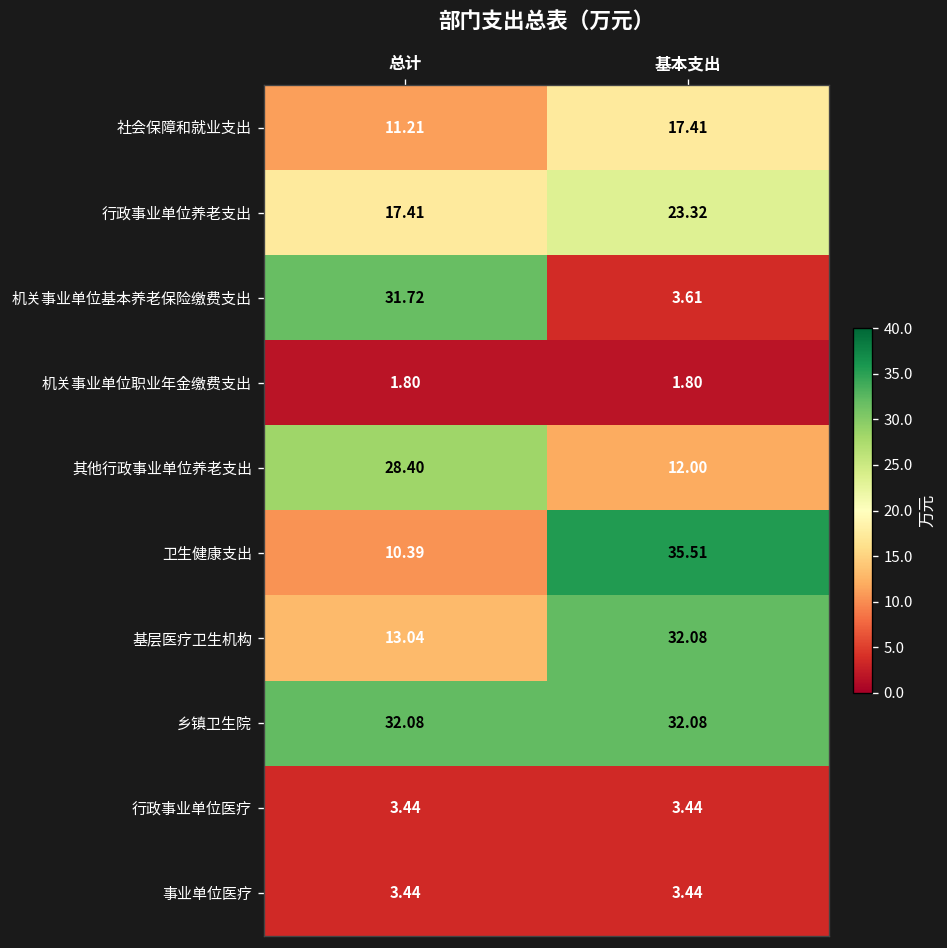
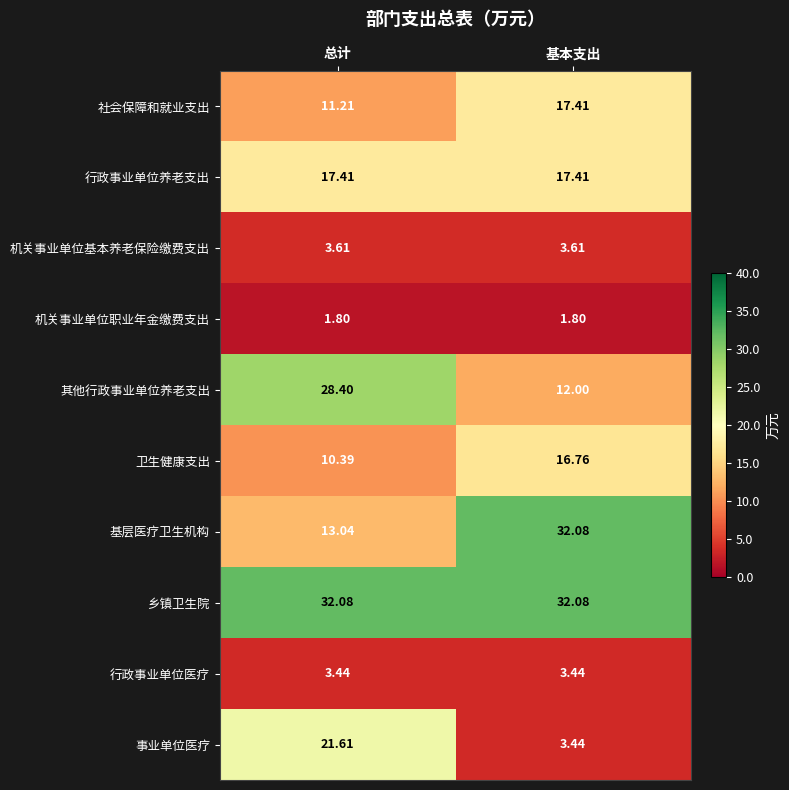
  {
    "社会保障和就业支出": {
      "总计": 11.21,
      "基本支出": 17.41
    },
    "行政事业单位养老支出": {
      "总计": 17.41,
-     "基本支出": 23.32
+     "基本支出": 17.41
    },
    "机关事业单位基本养老保险缴费支出": {
-     "总计": 31.72,
+     "总计": 3.61,
      "基本支出": 3.61
    },
    "机关事业单位职业年金缴费支出": {
      "总计": 1.80,
      "基本支出": 1.80
    },
    "其他行政事业单位养老支出": {
      "总计": 28.40,
      "基本支出": 12.00
    },
    "卫生健康支出": {
      "总计": 10.39,
-     "基本支出": 35.51
+     "基本支出": 16.76
    },
    "基层医疗卫生机构": {
      "总计": 13.04,
      "基本支出": 32.08
    },
    "乡镇卫生院": {
      "总计": 32.08,
      "基本支出": 32.08
    },
    "行政事业单位医疗": {
      "总计": 3.44,
      "基本支出": 3.44
    },
    "事业单位医疗": {
-     "总计": 3.44,
+     "总计": 21.61,
      "基本支出": 3.44
    }
  }
